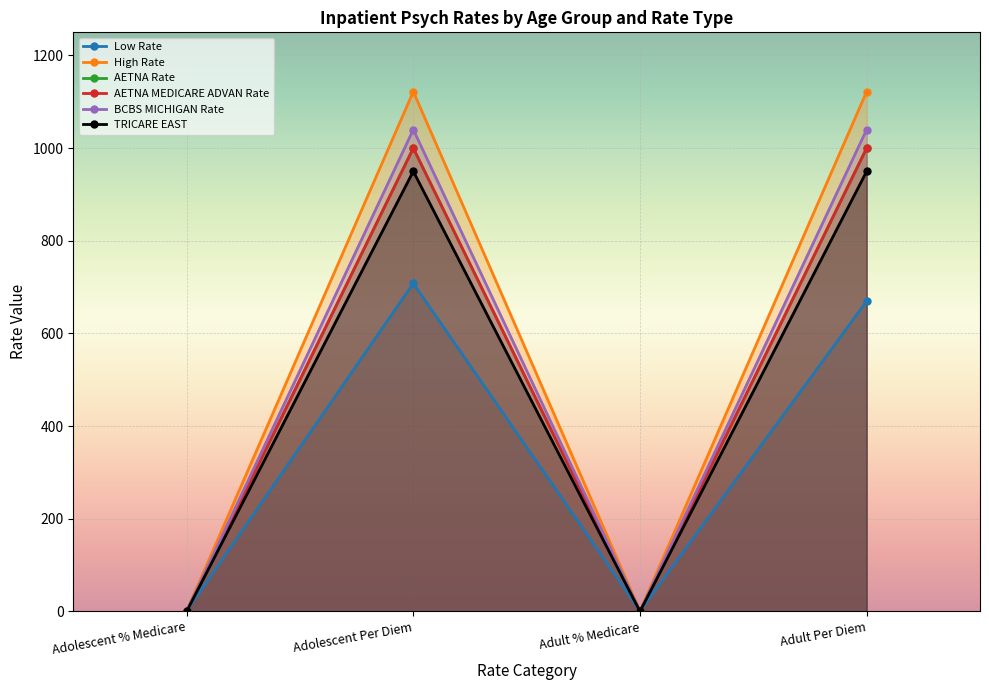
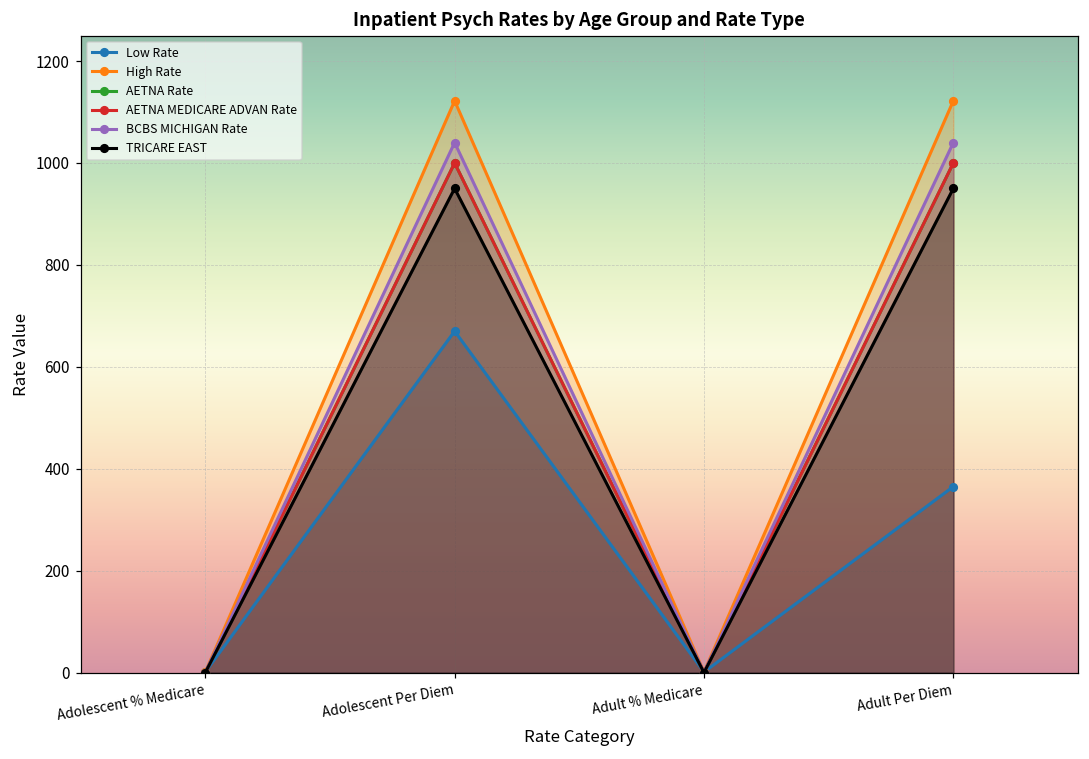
  {
    "Low Rate": {
-     "Adolescent Per Diem": 710,
-     "Adult Per Diem": 670
+     "Adolescent Per Diem": 670,
+     "Adult Per Diem": 370
    },
    "High Rate": {
      "Adolescent Per Diem": 1120,
      "Adult Per Diem": 1120
    },
    "AETNA MEDICARE ADVAN Rate": {
      "Adolescent Per Diem": 1000,
      "Adult Per Diem": 1000
    },
    "BCBS MICHIGAN Rate": {
      "Adolescent Per Diem": 1040,
      "Adult Per Diem": 1040
    },
    "TRICARE EAST": {
      "Adolescent Per Diem": 950,
      "Adult Per Diem": 950
    }
  }
